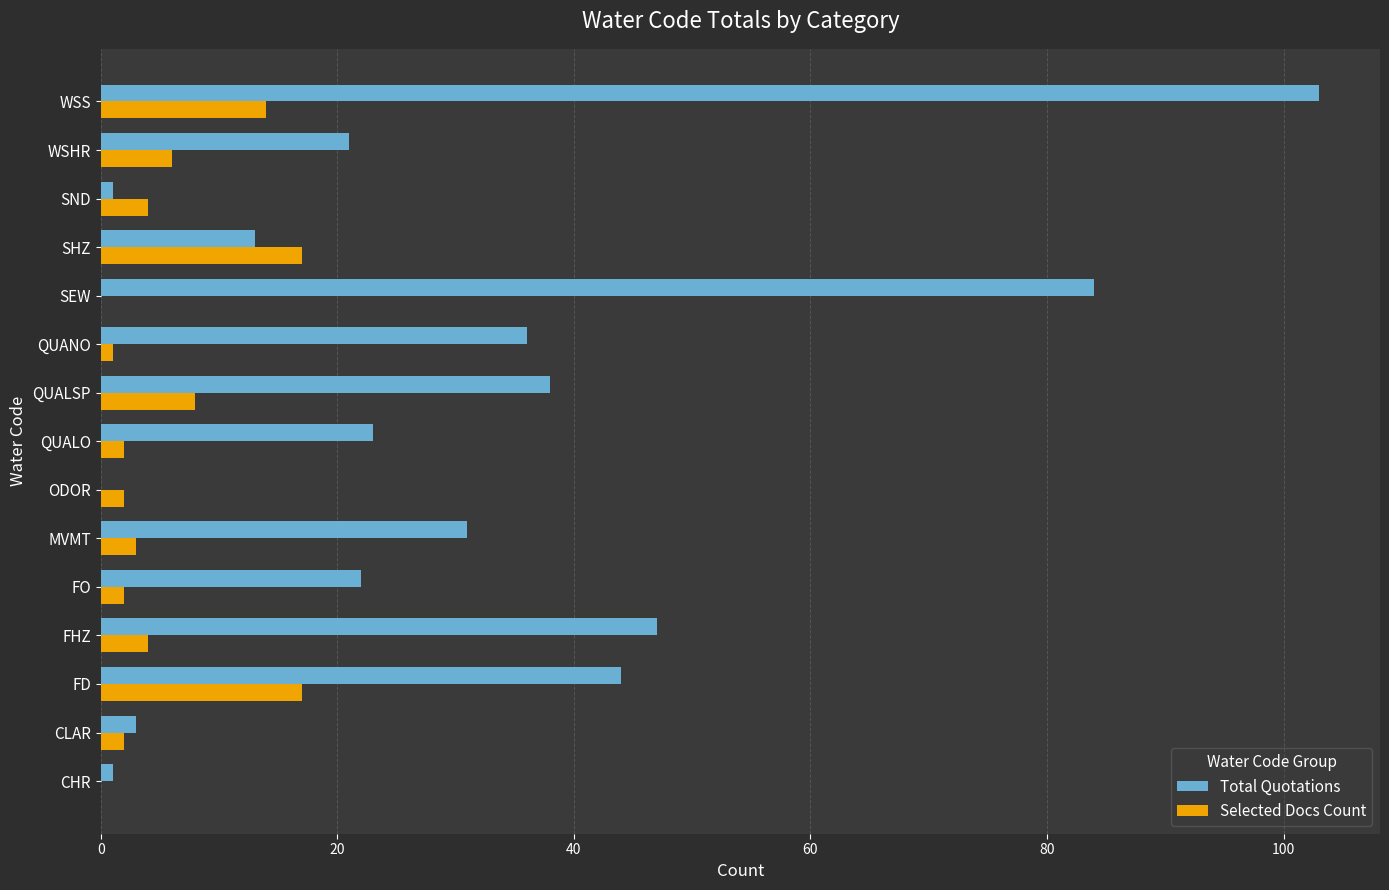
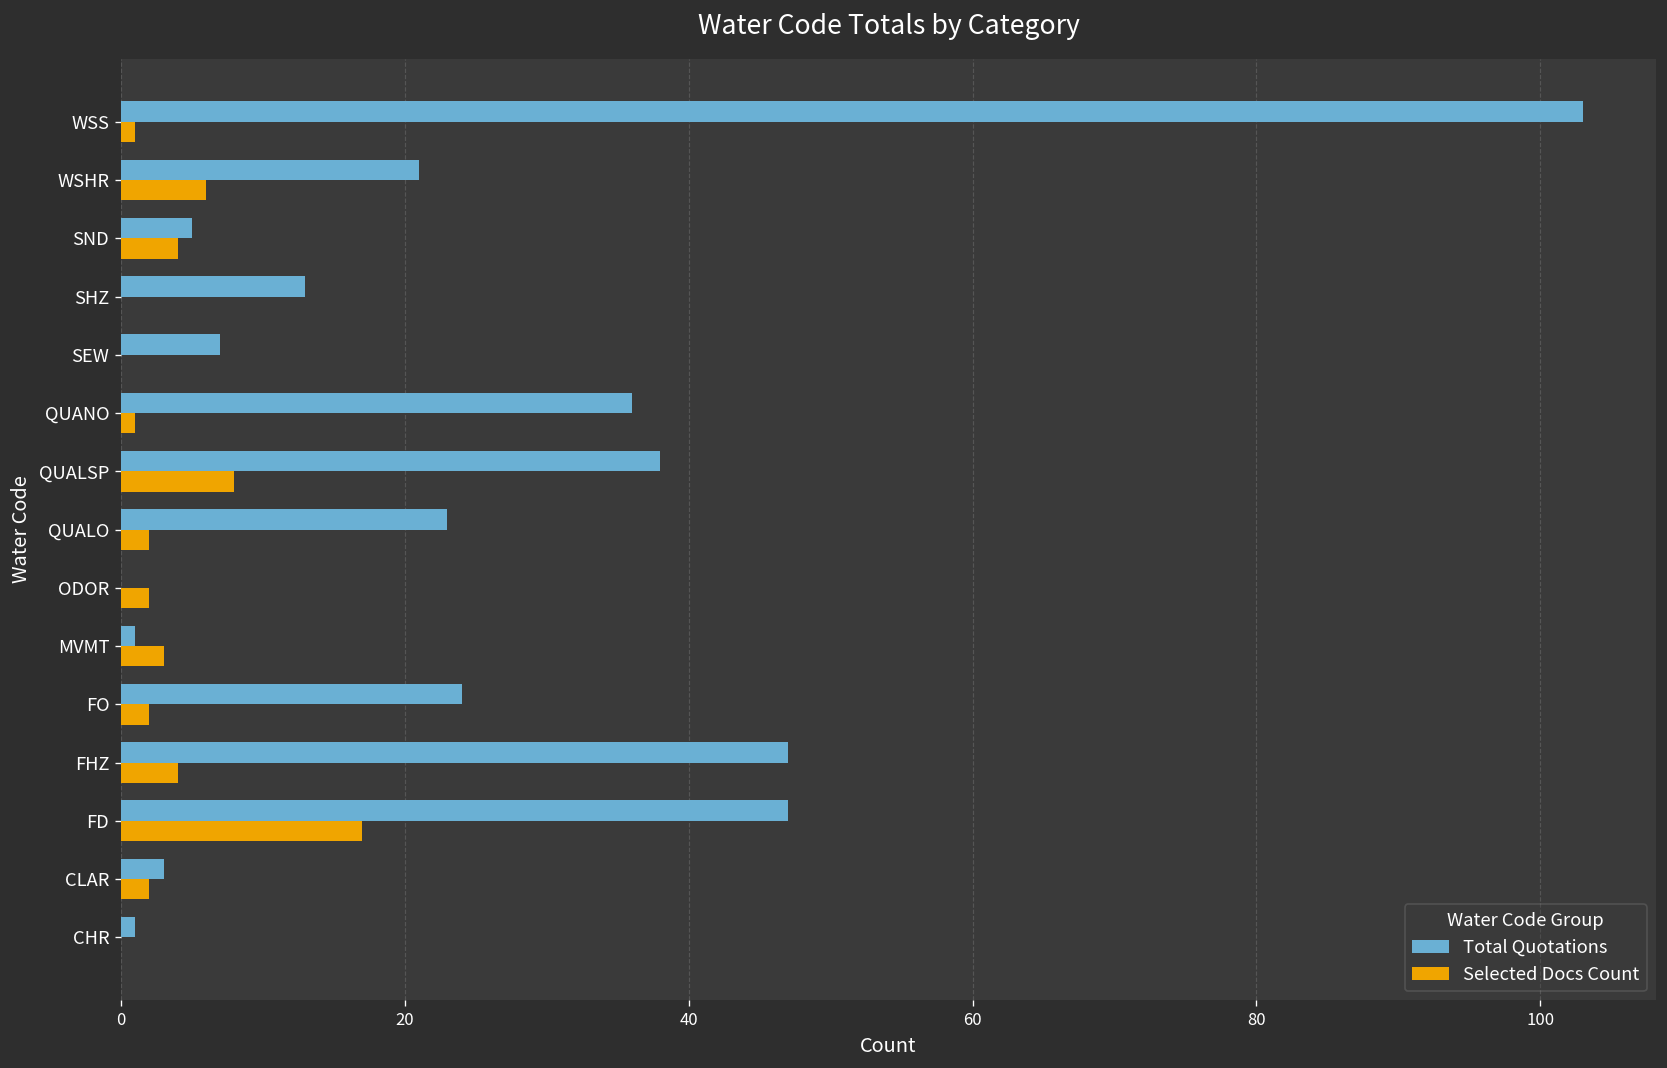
  {
    "Total Quotations": {
      "WSS": 103,
      "WSHR": 21,
-     "SND": 1,
+     "SND": 5,
      "SHZ": 13,
-     "SEW": 84,
+     "SEW": 7,
      "QUANO": 36,
      "QUALSP": 38,
      "QUALO": 23,
      "ODOR": 0,
-     "MVMT": 31,
-     "FO": 22,
+     "MVMT": 1,
+     "FO": 24,
      "FHZ": 47,
-     "FD": 44,
+     "FD": 47,
      "CLAR": 3,
      "CHR": 1
    },
    "Selected Docs Count": {
-     "WSS": 14,
+     "WSS": 1,
      "WSHR": 6,
      "SND": 4,
-     "SHZ": 17,
+     "SHZ": 0,
      "SEW": 0,
      "QUANO": 1,
      "QUALSP": 8,
      "QUALO": 2,
      "ODOR": 2,
      "MVMT": 3,
      "FO": 2,
      "FHZ": 4,
      "FD": 17,
      "CLAR": 2,
      "CHR": 0
    }
  }
